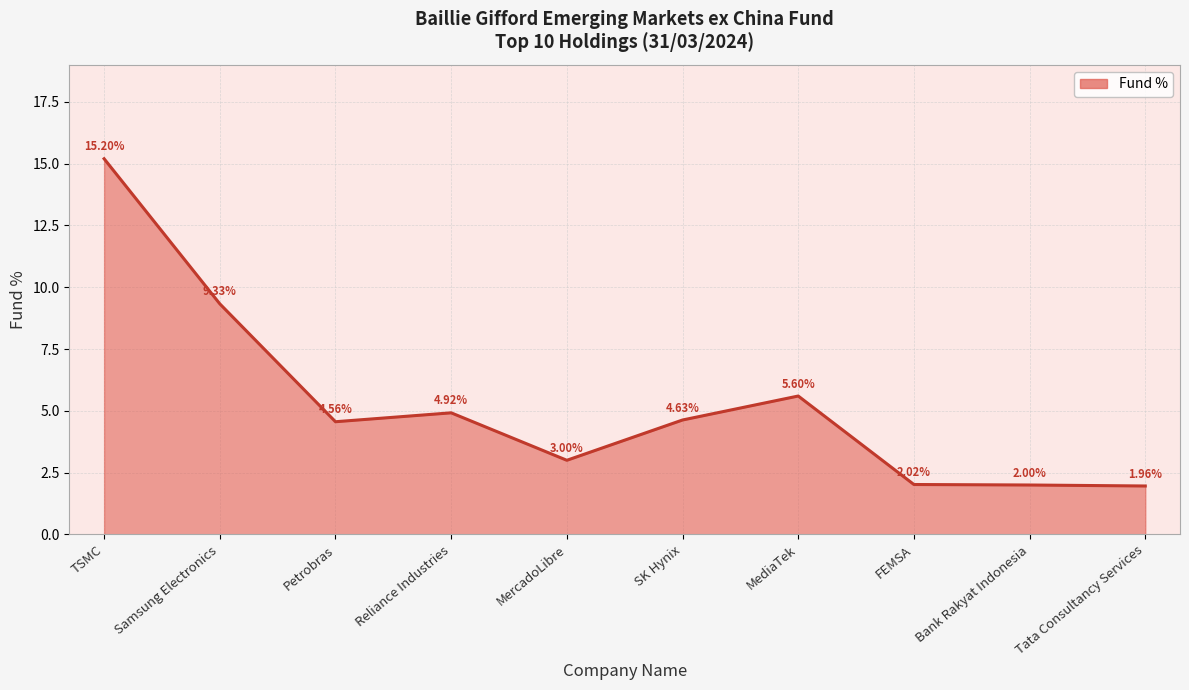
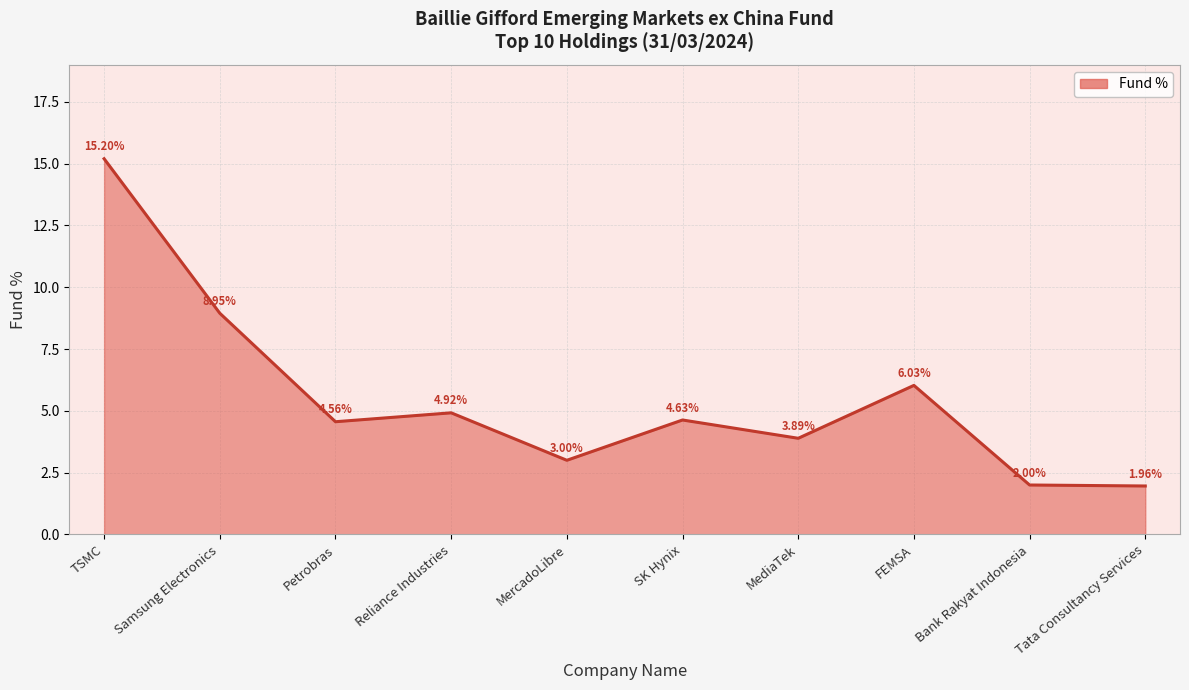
  {
    "TSMC": "15.20%",
-   "Samsung Electronics": "9.33%",
+   "Samsung Electronics": "8.95%",
    "Petrobras": "4.56%",
    "Reliance Industries": "4.92%",
    "MercadoLibre": "3.00%",
    "SK Hynix": "4.63%",
-   "MediaTek": "5.60%",
-   "FEMSA": "2.02%",
+   "MediaTek": "3.89%",
+   "FEMSA": "6.03%",
    "Bank Rakyat Indonesia": "2.00%",
    "Tata Consultancy Services": "1.96%"
  }
